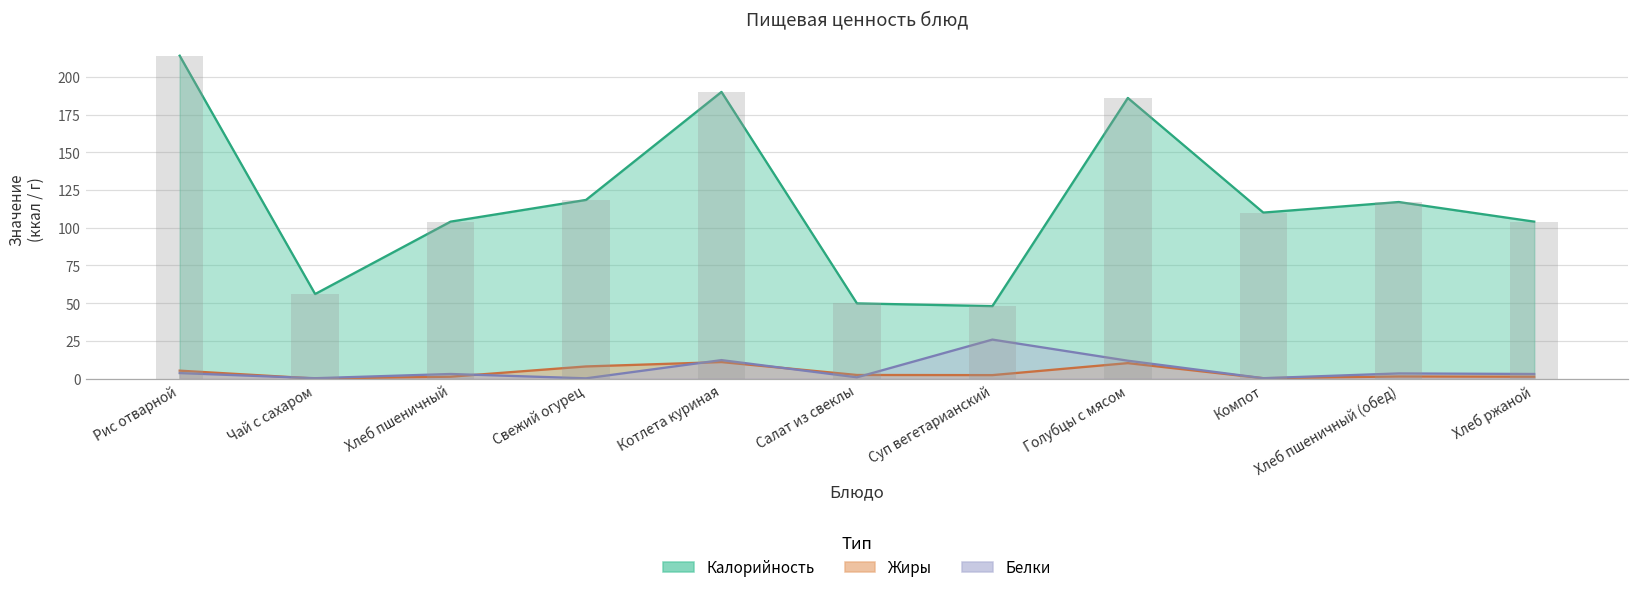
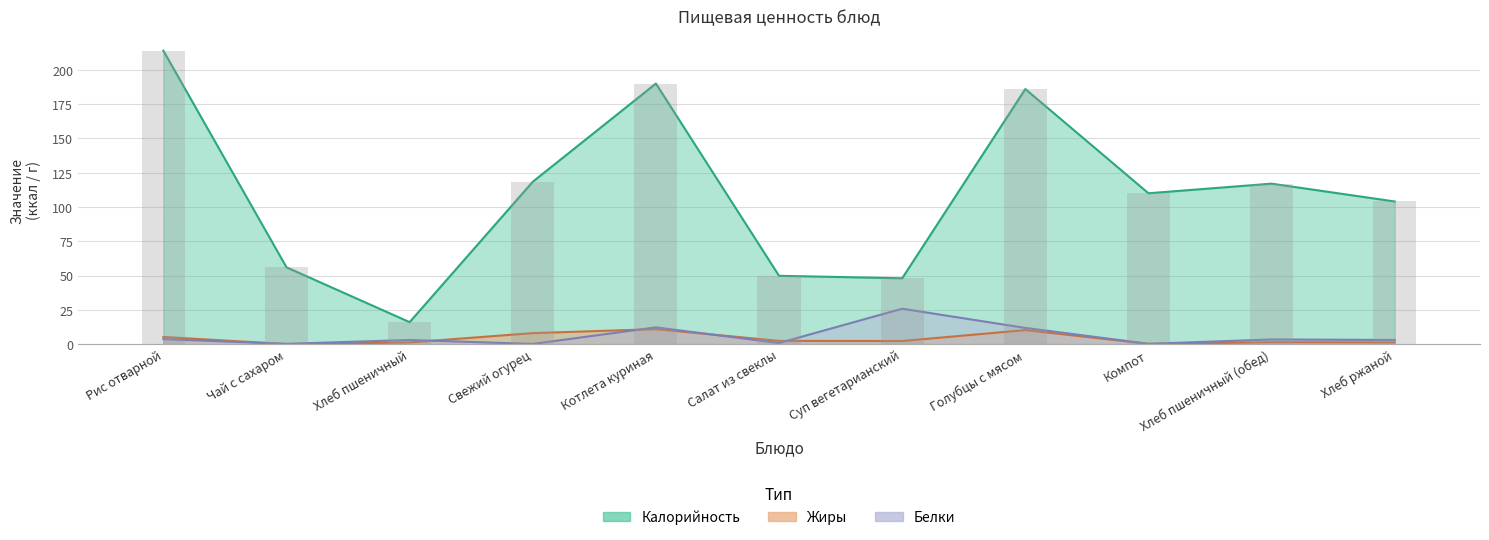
  {
    "Калорийность": {
      "Рис отварной": 214,
      "Чай с сахаром": 56,
-     "Хлеб пшеничный": 104,
+     "Хлеб пшеничный": 16,
      "Свежий огурец": 118,
      "Котлета куриная": 190,
      "Салат из свеклы": 50,
      "Суп вегетарианский": 48,
      "Голубцы с мясом": 186,
      "Компот": 110,
      "Хлеб пшеничный (обед)": 117,
      "Хлеб ржаной": 104
    },
    "Жиры": {
      "Свежий огурец": 8,
      "Суп вегетарианский": 2,
      "Хлеб пшеничный (обед)": 1
    },
    "Белки": {
      "Свежий огурец": 0,
      "Суп вегетарианский": 26,
      "Хлеб пшеничный (обед)": 3
    }
  }
